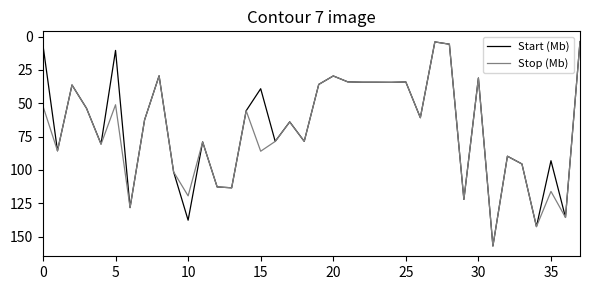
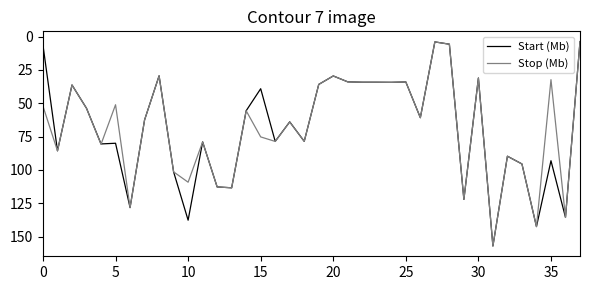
  {
    "Start (Mb)": {
      "0": 6,
-     "5": 10,
+     "5": 80,
      "10": 138,
      "15": 39,
      "35": 93
    },
    "Stop (Mb)": {
      "0": 52,
      "5": 51,
-     "10": 119,
-     "15": 86,
-     "35": 116
+     "10": 109,
+     "15": 75,
+     "35": 32
    }
  }
